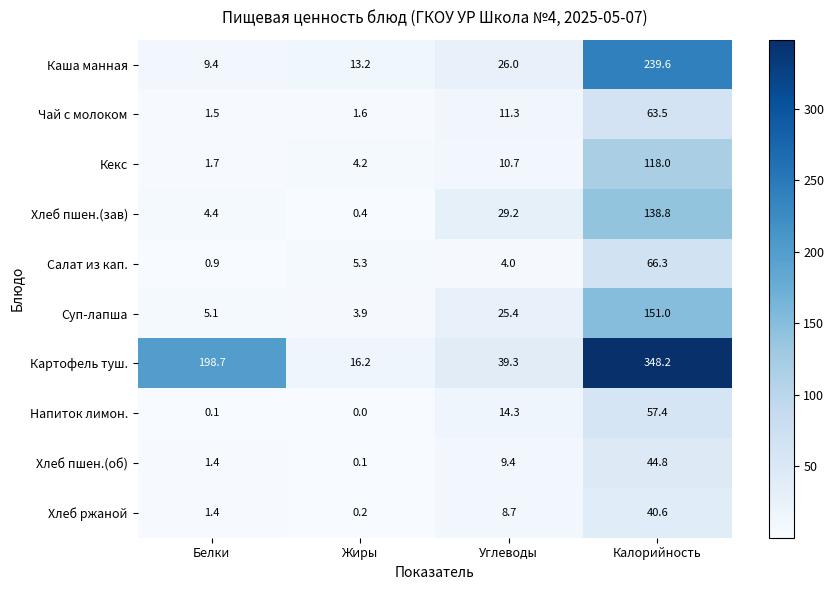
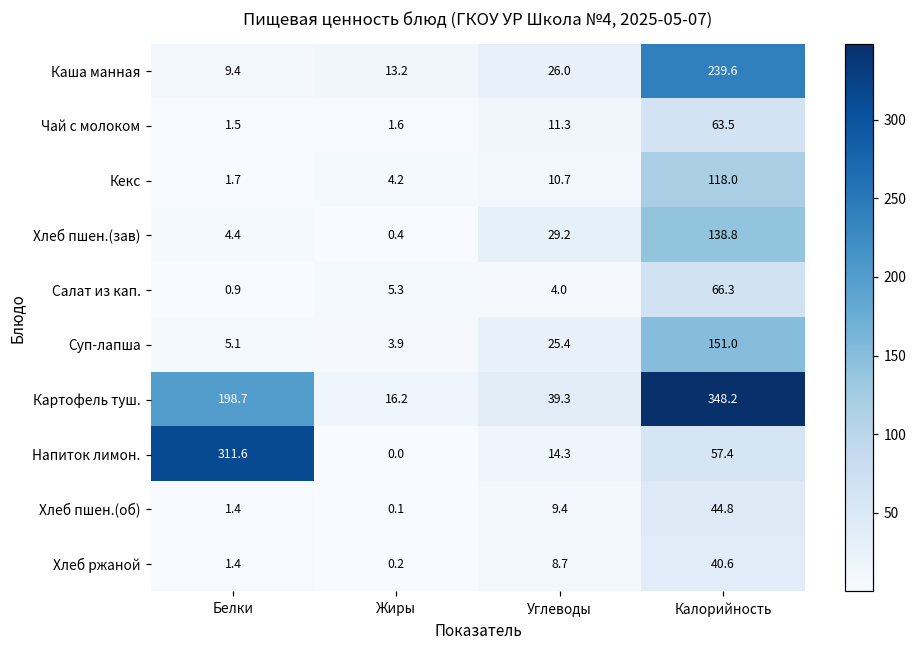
  {
    "Каша манная": {
      "Белки": 9.4,
      "Жиры": 13.2,
      "Углеводы": 26.0,
      "Калорийность": 239.6
    },
    "Чай с молоком": {
      "Белки": 1.5,
      "Жиры": 1.6,
      "Углеводы": 11.3,
      "Калорийность": 63.5
    },
    "Кекс": {
      "Белки": 1.7,
      "Жиры": 4.2,
      "Углеводы": 10.7,
      "Калорийность": 118.0
    },
    "Хлеб пшен.(зав)": {
      "Белки": 4.4,
      "Жиры": 0.4,
      "Углеводы": 29.2,
      "Калорийность": 138.8
    },
    "Салат из кап.": {
      "Белки": 0.9,
      "Жиры": 5.3,
      "Углеводы": 4.0,
      "Калорийность": 66.3
    },
    "Суп-лапша": {
      "Белки": 5.1,
      "Жиры": 3.9,
      "Углеводы": 25.4,
      "Калорийность": 151.0
    },
    "Картофель туш.": {
      "Белки": 198.7,
      "Жиры": 16.2,
      "Углеводы": 39.3,
      "Калорийность": 348.2
    },
    "Напиток лимон.": {
-     "Белки": 0.1,
+     "Белки": 311.6,
      "Жиры": 0.0,
      "Углеводы": 14.3,
      "Калорийность": 57.4
    },
    "Хлеб пшен.(об)": {
      "Белки": 1.4,
      "Жиры": 0.1,
      "Углеводы": 9.4,
      "Калорийность": 44.8
    },
    "Хлеб ржаной": {
      "Белки": 1.4,
      "Жиры": 0.2,
      "Углеводы": 8.7,
      "Калорийность": 40.6
    }
  }
